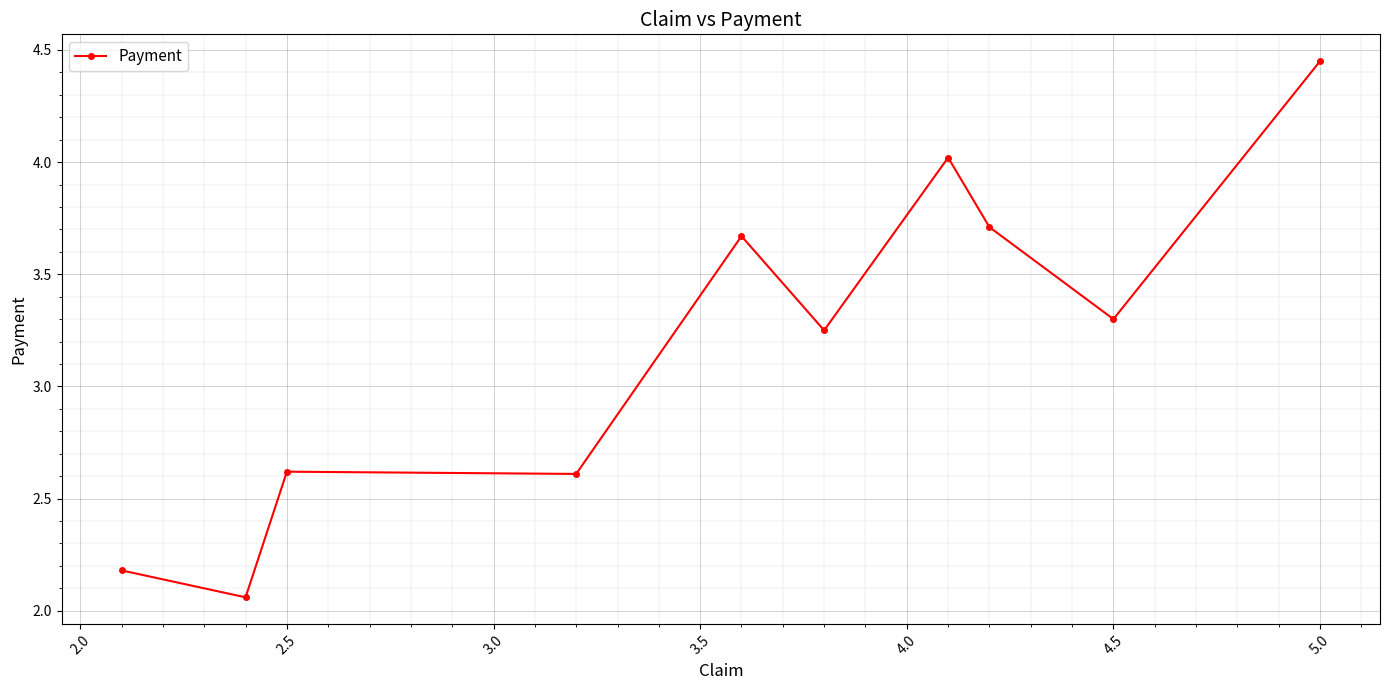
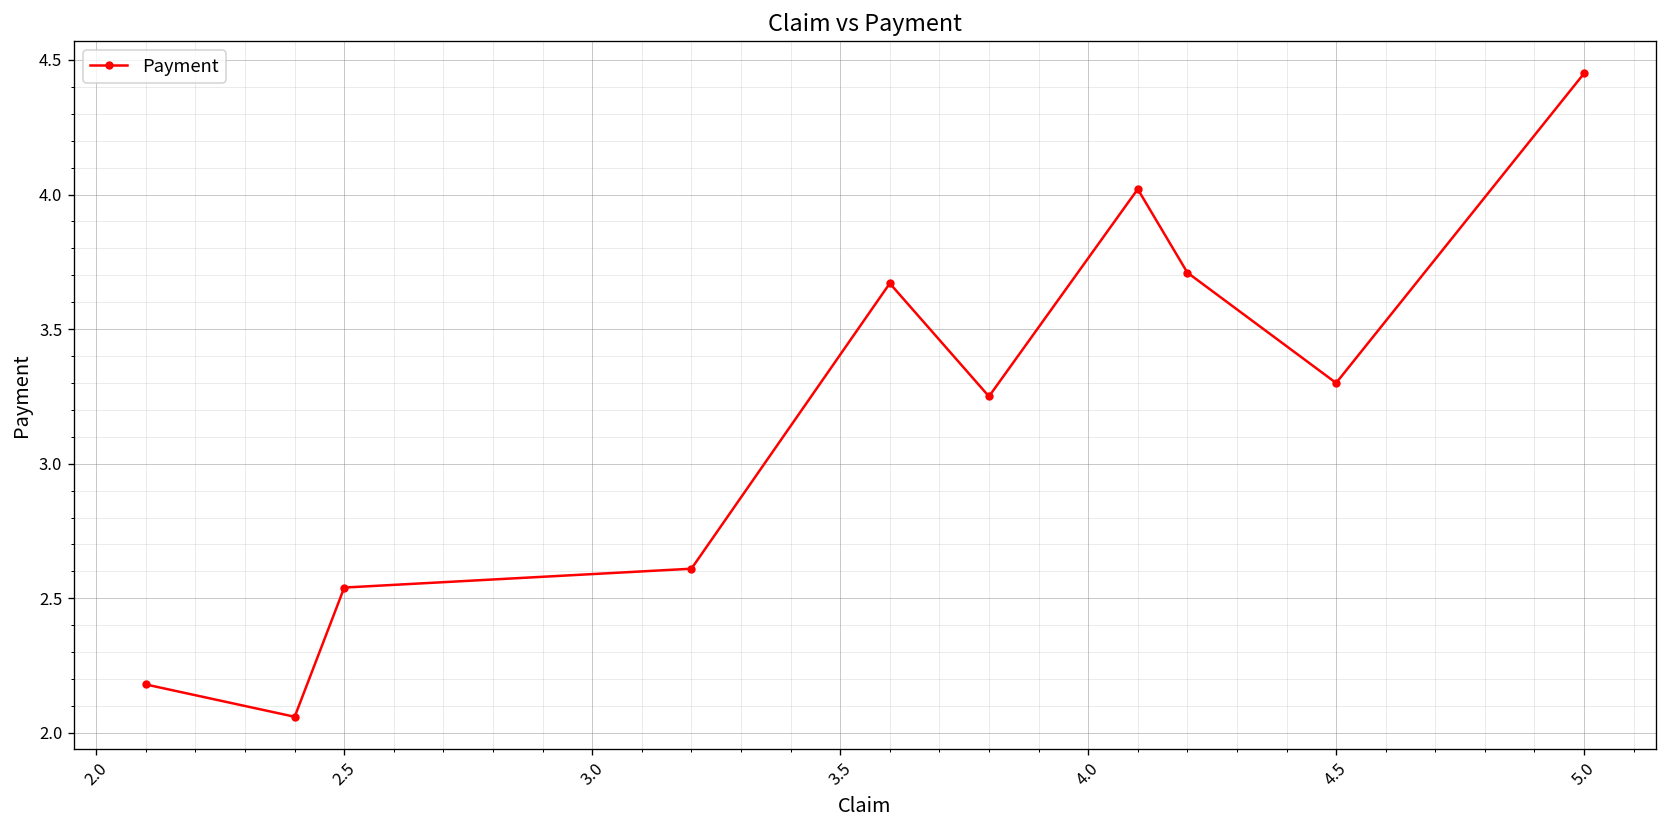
  {
-   "2.5": 2.62,
+   "2.5": 2.54,
    "4.5": 3.30,
    "5.0": 4.45
  }
